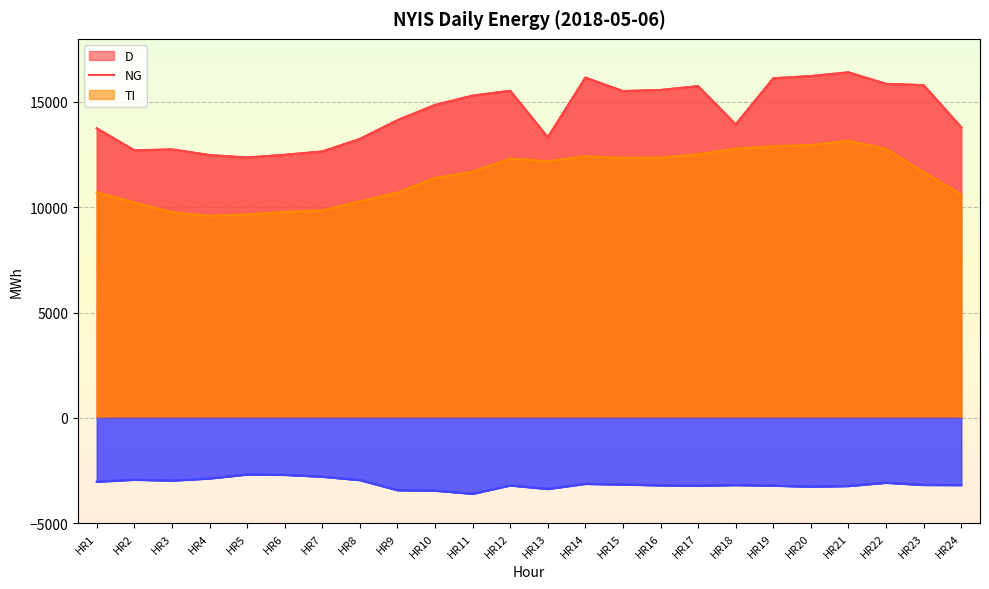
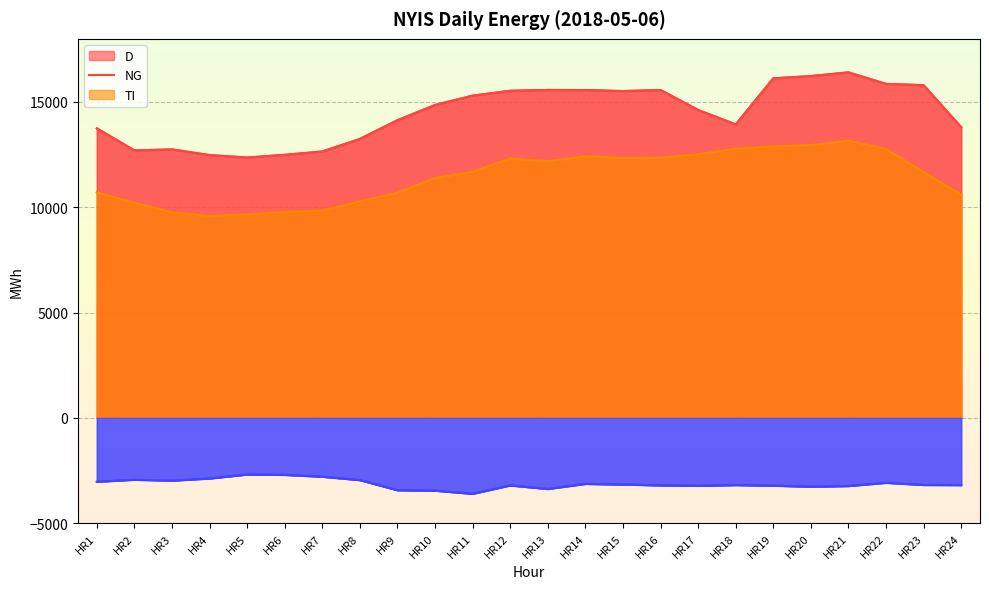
  {
    "D": {
      "HR1": 13700,
      "HR2": 12700,
      "HR3": 12700,
      "HR4": 12500,
      "HR5": 12400,
      "HR6": 12500,
      "HR7": 12600,
      "HR8": 13200,
      "HR9": 14100,
      "HR10": 14900,
      "HR11": 15300,
      "HR12": 15500,
-     "HR13": 13300,
-     "HR14": 16200,
+     "HR13": 15600,
+     "HR14": 15600,
      "HR15": 15500,
      "HR16": 15600,
-     "HR17": 15800,
+     "HR17": 14600,
      "HR18": 13900,
      "HR19": 16100,
      "HR20": 16200,
      "HR21": 16400,
      "HR22": 15900,
      "HR23": 15800,
      "HR24": 13800
    }
  }
